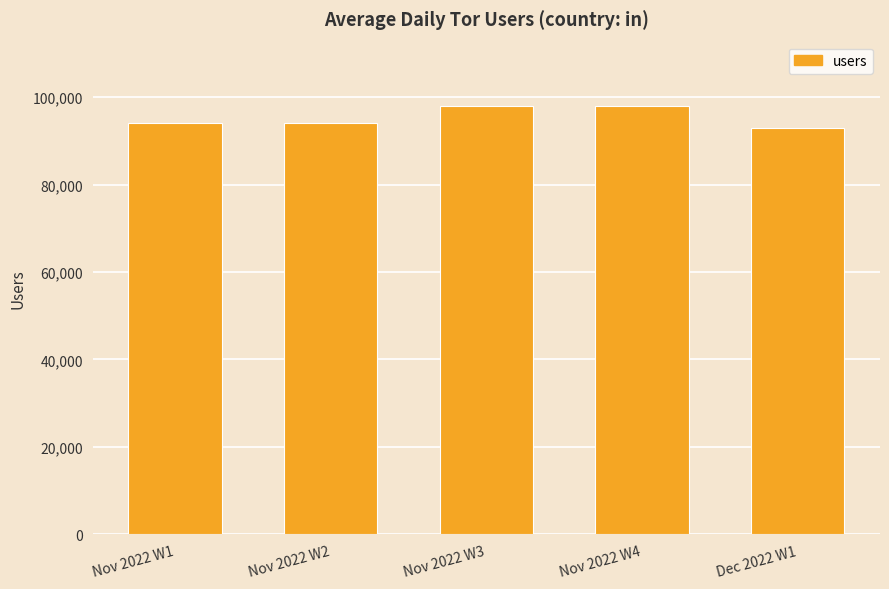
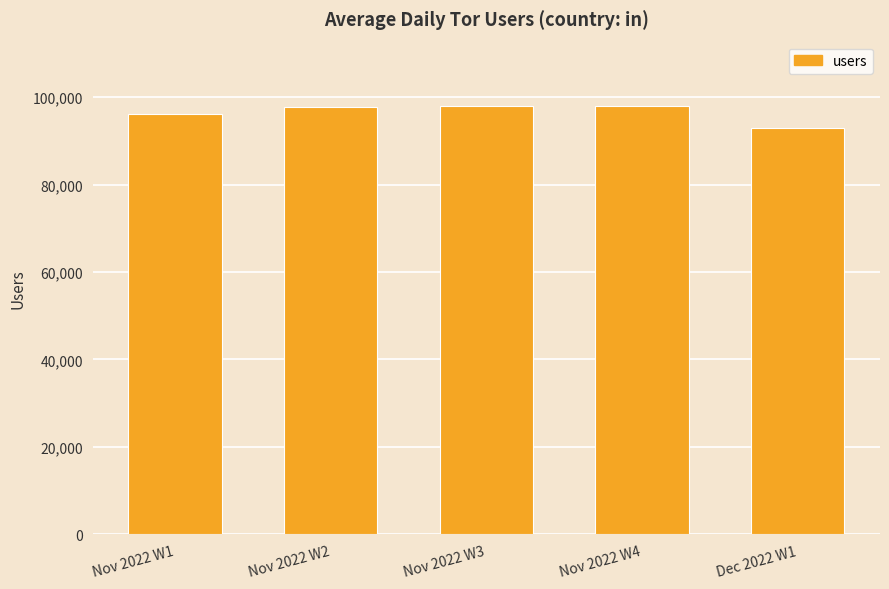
  {
-   "Nov 2022 W1": "94,000",
-   "Nov 2022 W2": "94,000",
+   "Nov 2022 W1": "96,000",
+   "Nov 2022 W2": "98,000",
    "Nov 2022 W3": "98,000",
    "Nov 2022 W4": "98,000",
    "Dec 2022 W1": "93,000"
  }
